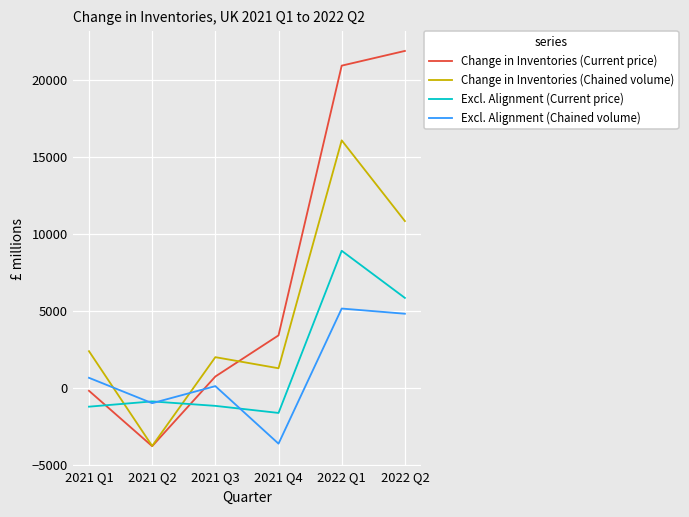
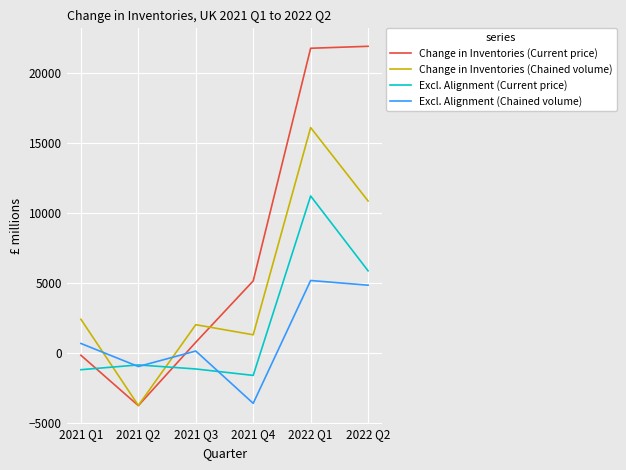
  {
    "Change in Inventories (Current price)": {
      "2021 Q1": -200,
      "2021 Q3": 800,
-     "2021 Q4": 3400,
-     "2022 Q1": 20900,
+     "2021 Q4": 5100,
+     "2022 Q1": 21800,
      "2022 Q2": 21900
    },
    "Change in Inventories (Chained volume)": {
      "2021 Q1": 2400,
      "2021 Q3": 2000,
      "2021 Q4": 1300,
      "2022 Q1": 16100,
      "2022 Q2": 10800
    },
    "Excl. Alignment (Current price)": {
      "2021 Q1": -1200,
      "2021 Q3": -1200,
      "2021 Q4": -1600,
-     "2022 Q1": 8900,
+     "2022 Q1": 11200,
      "2022 Q2": 5900
    },
    "Excl. Alignment (Chained volume)": {
      "2021 Q1": 700,
      "2021 Q3": 100,
      "2021 Q4": -3600,
      "2022 Q1": 5200,
      "2022 Q2": 4800
    }
  }
